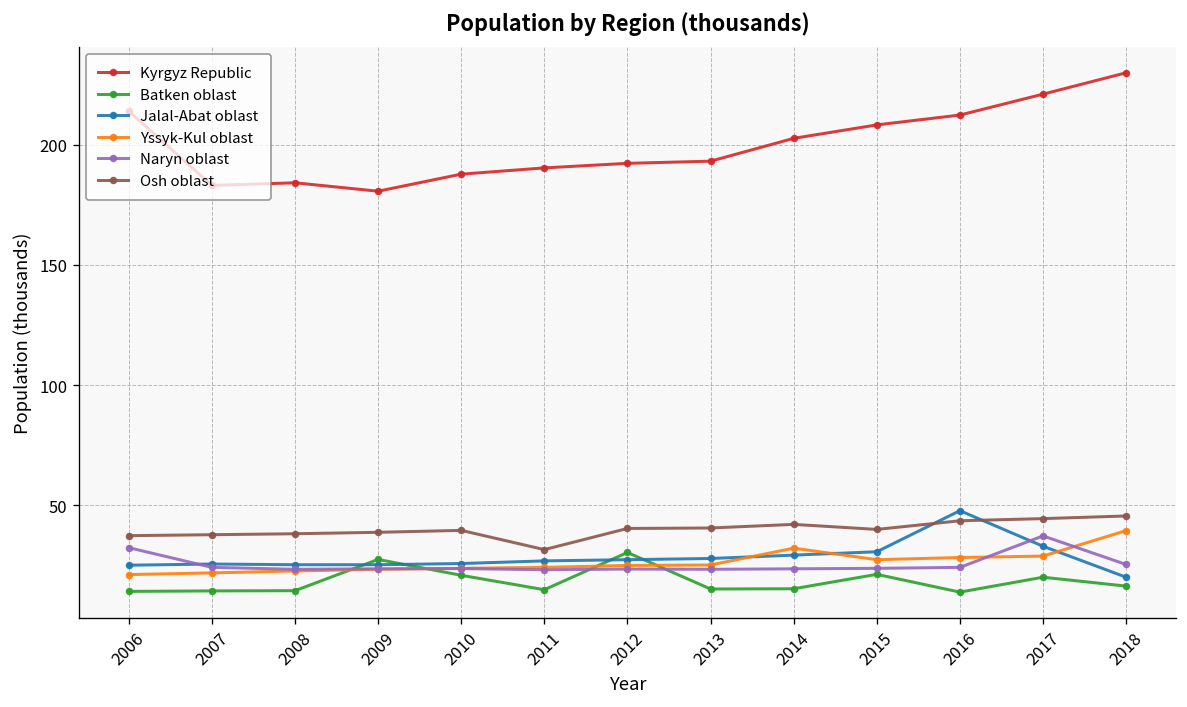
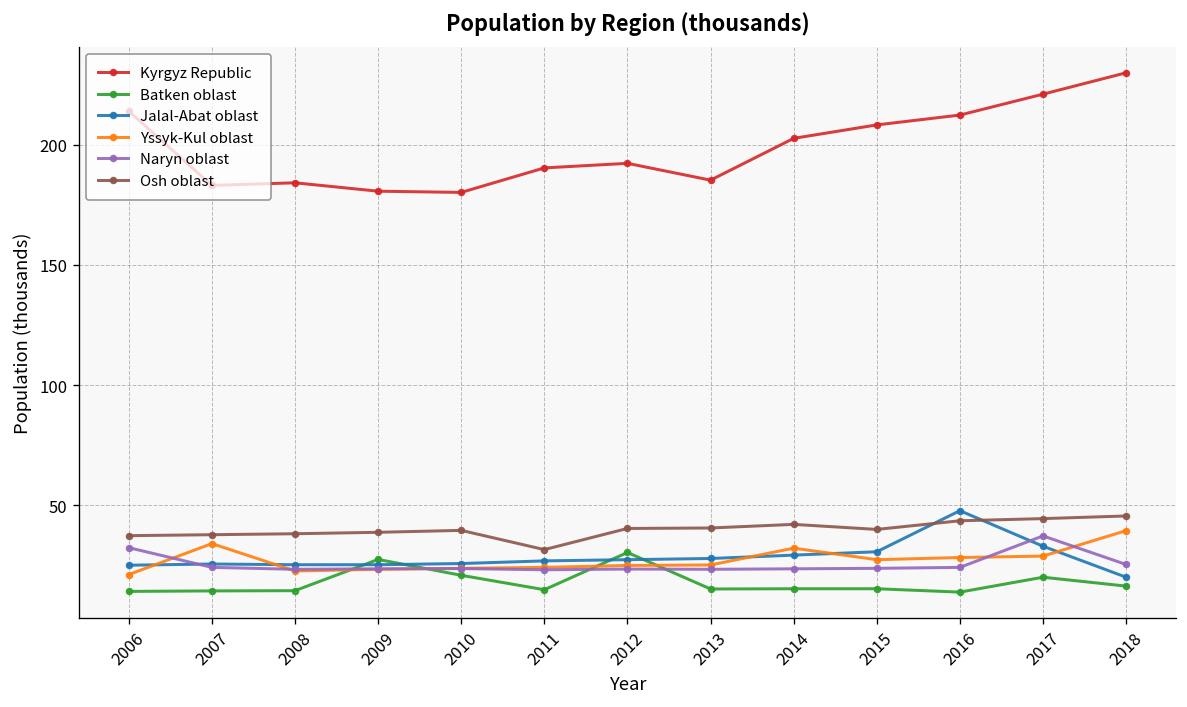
  {
    "Kyrgyz Republic": {
      "2008": 184,
      "2009": 181,
-     "2010": 188,
+     "2010": 180,
      "2011": 190,
      "2012": 192,
-     "2013": 193,
+     "2013": 185,
      "2014": 203,
      "2015": 208,
      "2016": 212,
      "2017": 221,
      "2018": 230
    },
    "Batken oblast": {
      "2006": 14,
      "2007": 14,
      "2008": 14,
      "2009": 27,
      "2010": 21,
      "2011": 15,
      "2012": 30,
      "2013": 15,
      "2014": 15,
-     "2015": 21,
+     "2015": 15,
      "2016": 14,
      "2017": 20,
      "2018": 16
    },
    "Jalal-Abat oblast": {
      "2006": 25,
      "2007": 26,
      "2008": 25,
      "2009": 25,
      "2010": 26,
      "2011": 27,
      "2012": 27,
      "2013": 28,
      "2014": 29,
      "2015": 31,
      "2016": 48,
      "2017": 33,
      "2018": 20
    },
    "Yssyk-Kul oblast": {
      "2006": 21,
-     "2007": 22,
+     "2007": 34,
      "2012": 25,
      "2013": 25,
      "2014": 32,
      "2015": 27,
      "2016": 28,
      "2017": 29,
      "2018": 39
    },
    "Naryn oblast": {
      "2006": 32,
      "2007": 24,
      "2012": 23,
      "2013": 23,
      "2014": 24,
      "2015": 24,
      "2016": 24,
      "2017": 37,
      "2018": 25
    },
    "Osh oblast": {
      "2006": 37,
      "2007": 38,
      "2008": 38,
      "2009": 39,
      "2010": 40,
      "2011": 32,
      "2012": 40,
      "2013": 41,
      "2014": 42,
      "2015": 40,
      "2016": 44,
      "2017": 44,
      "2018": 46
    }
  }
